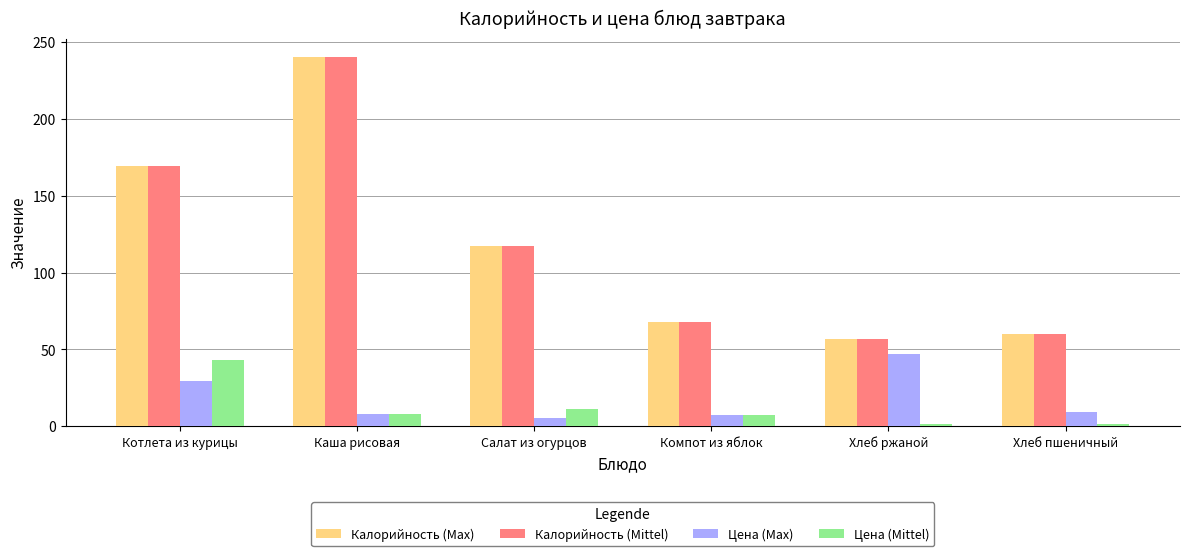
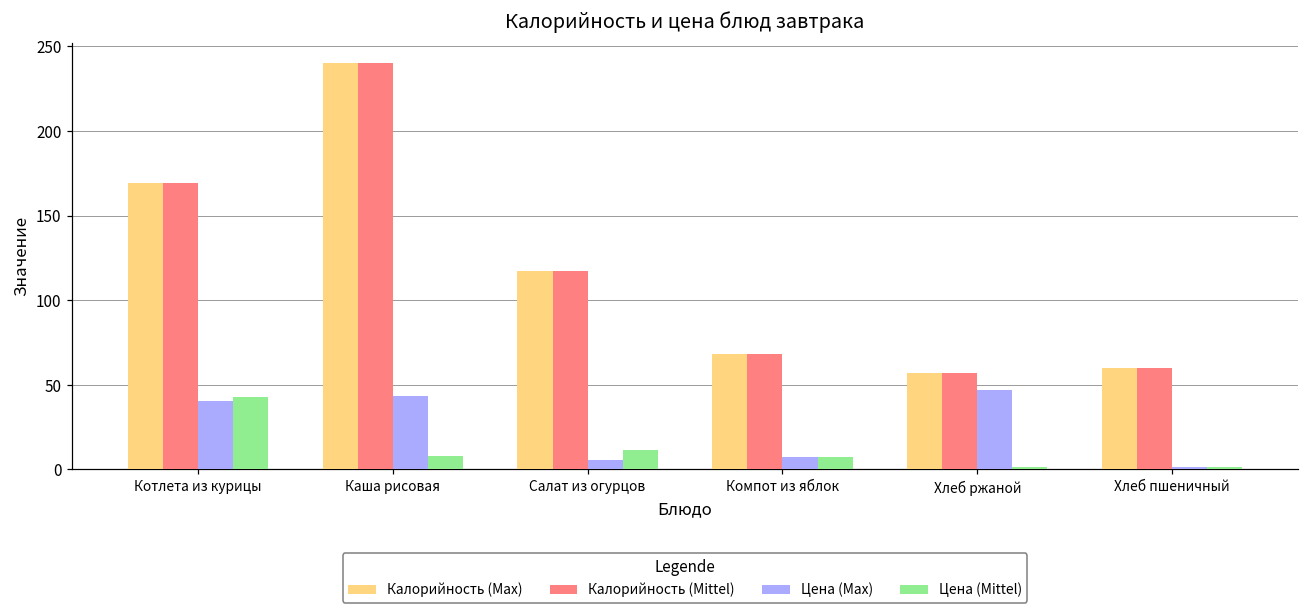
  {
    "Калорийность (Max)": {
      "Котлета из курицы": 169,
      "Каша рисовая": 240,
      "Салат из огурцов": 118,
      "Компот из яблок": 68,
      "Хлеб ржаной": 57,
      "Хлеб пшеничный": 60
    },
    "Калорийность (Mittel)": {
      "Котлета из курицы": 169,
      "Каша рисовая": 240,
      "Салат из огурцов": 118,
      "Компот из яблок": 68,
      "Хлеб ржаной": 57,
      "Хлеб пшеничный": 60
    },
    "Цена (Max)": {
-     "Котлета из курицы": 30,
-     "Каша рисовая": 8,
+     "Котлета из курицы": 41,
+     "Каша рисовая": 43,
      "Салат из огурцов": 5,
      "Компот из яблок": 7,
      "Хлеб ржаной": 47,
-     "Хлеб пшеничный": 9
+     "Хлеб пшеничный": 1
    },
    "Цена (Mittel)": {
      "Котлета из курицы": 43,
      "Каша рисовая": 8,
      "Салат из огурцов": 12,
      "Компот из яблок": 7
    }
  }
